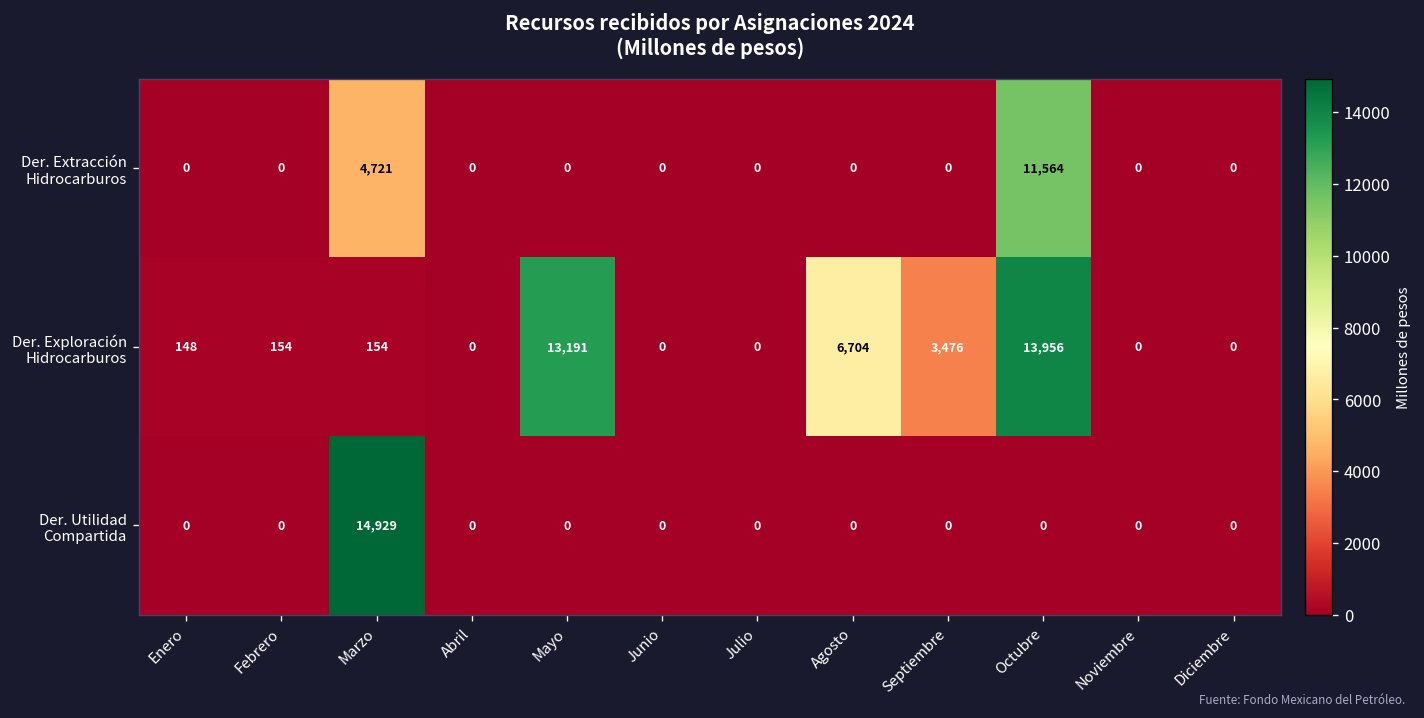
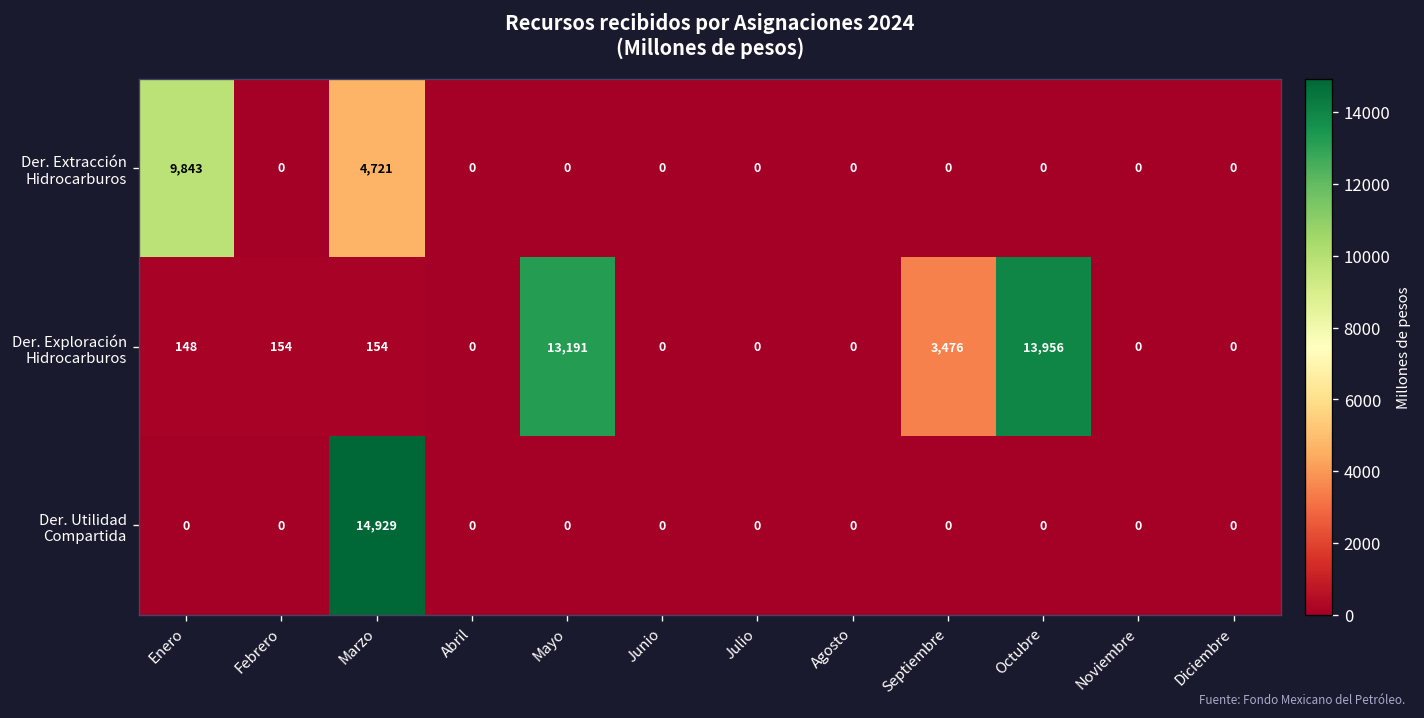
  {
    "Der. Extracción Hidrocarburos": {
-     "Enero": "0",
+     "Enero": "9,843",
      "Febrero": "0",
      "Marzo": "4,721",
      "Abril": "0",
      "Mayo": "0",
      "Junio": "0",
      "Julio": "0",
      "Agosto": "0",
      "Septiembre": "0",
-     "Octubre": "11,564",
+     "Octubre": "0",
      "Noviembre": "0",
      "Diciembre": "0"
    },
    "Der. Exploración Hidrocarburos": {
      "Enero": "148",
      "Febrero": "154",
      "Marzo": "154",
      "Abril": "0",
      "Mayo": "13,191",
      "Junio": "0",
      "Julio": "0",
-     "Agosto": "6,704",
+     "Agosto": "0",
      "Septiembre": "3,476",
      "Octubre": "13,956",
      "Noviembre": "0",
      "Diciembre": "0"
    },
    "Der. Utilidad Compartida": {
      "Enero": "0",
      "Febrero": "0",
      "Marzo": "14,929",
      "Abril": "0",
      "Mayo": "0",
      "Junio": "0",
      "Julio": "0",
      "Agosto": "0",
      "Septiembre": "0",
      "Octubre": "0",
      "Noviembre": "0",
      "Diciembre": "0"
    }
  }
